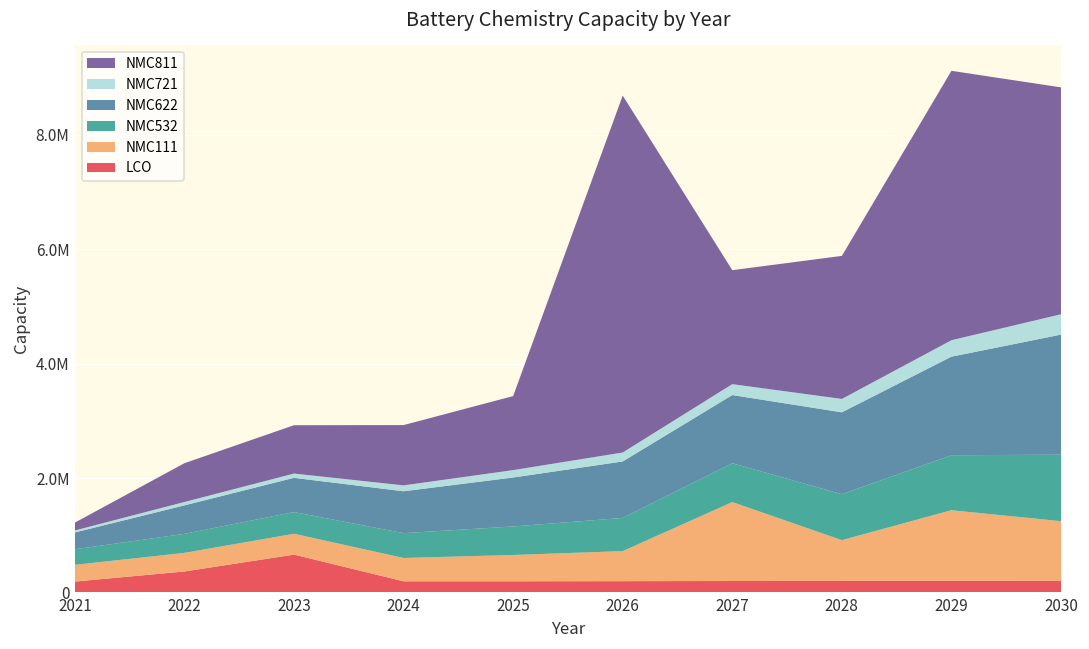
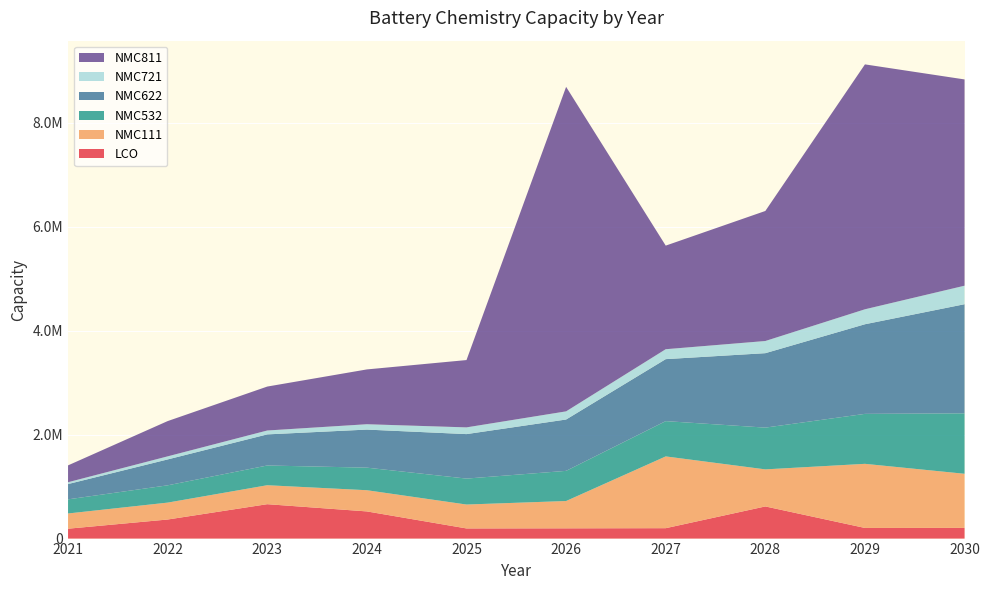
  {
    "LCO": {
      "2021": 200000,
      "2022": 400000,
      "2023": 700000,
-     "2024": 200000,
+     "2024": 500000,
      "2025": 200000,
      "2026": 200000,
      "2027": 200000,
-     "2028": 200000,
+     "2028": 600000,
      "2029": 200000,
      "2030": 200000
    },
    "NMC111": {
      "2021": 300000,
      "2022": 300000,
      "2023": 400000,
      "2024": 400000,
      "2025": 500000,
      "2026": 500000,
      "2027": 1400000,
      "2028": 700000,
      "2029": 1200000,
      "2030": 1000000
    },
    "NMC721": {
      "2022": 100000,
      "2023": 100000,
      "2024": 100000,
      "2025": 100000,
      "2026": 200000,
      "2027": 200000,
      "2028": 200000,
      "2029": 300000,
      "2030": 400000
    },
    "NMC811": {
-     "2021": 100000,
+     "2021": 300000,
      "2022": 700000,
      "2023": 800000,
      "2024": 1100000,
      "2025": 1300000,
      "2026": 6200000,
      "2027": 2000000,
      "2028": 2500000,
      "2029": 4700000,
      "2030": 4000000
    }
  }
